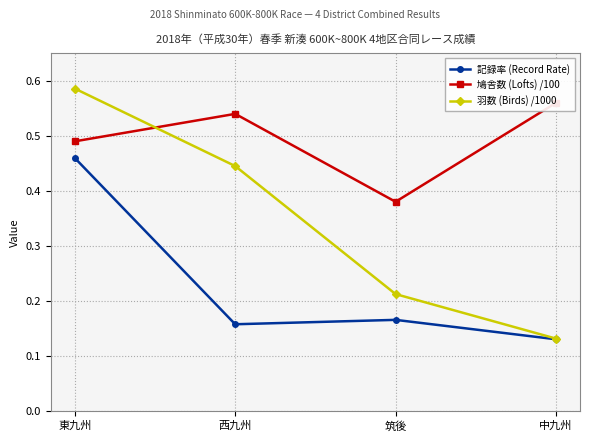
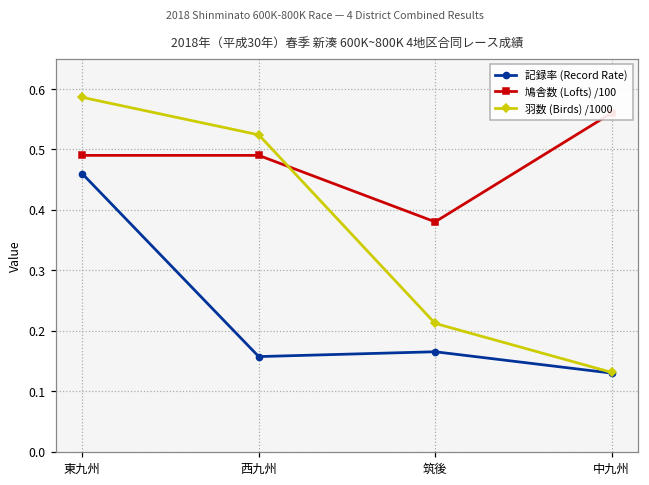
  {
    "記録率 (Record Rate)": {
      "東九州": 0.46,
      "西九州": 0.16,
      "筑後": 0.17
    },
    "鳩舎数 (Lofts) /100": {
      "東九州": 0.49,
-     "西九州": 0.54,
+     "西九州": 0.49,
      "筑後": 0.38
    },
    "羽数 (Birds) /1000": {
      "東九州": 0.59,
-     "西九州": 0.45,
+     "西九州": 0.52,
      "筑後": 0.21
    }
  }
